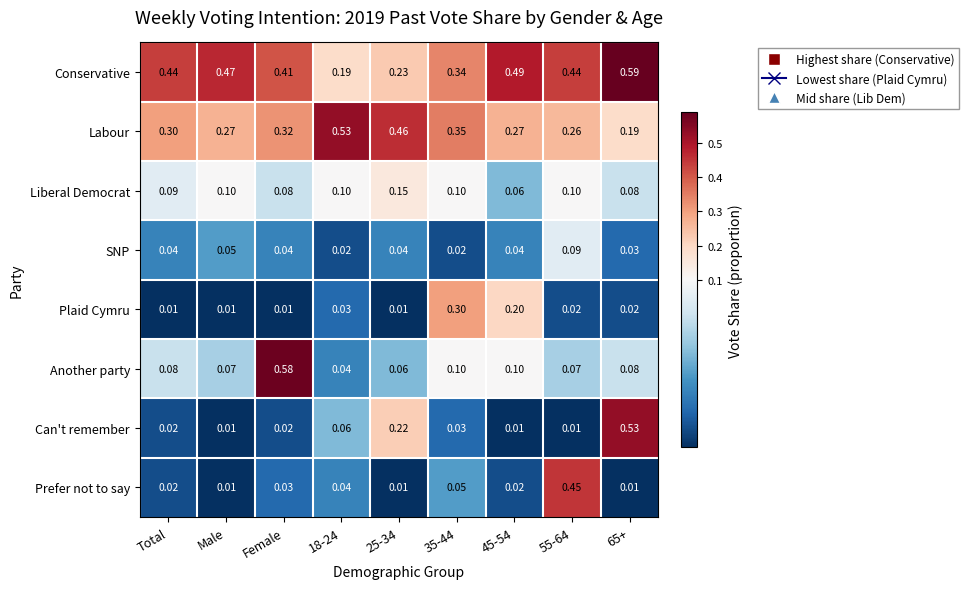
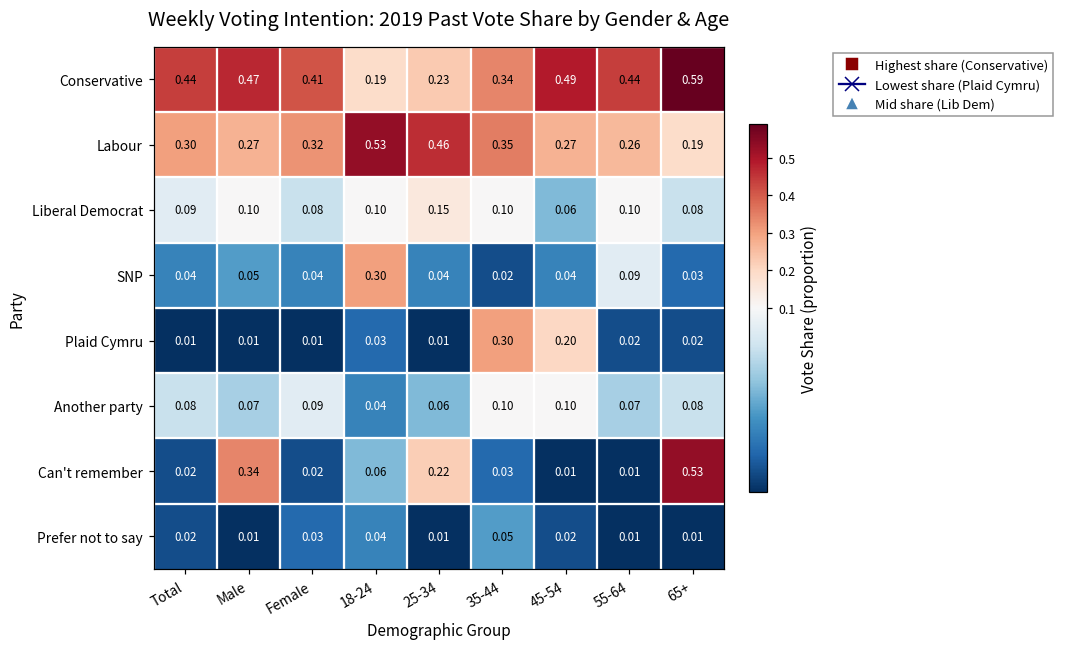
  {
    "Conservative": {
      "Total": 0.44,
      "Male": 0.47,
      "Female": 0.41,
      "18-24": 0.19,
      "25-34": 0.23,
      "35-44": 0.34,
      "45-54": 0.49,
      "55-64": 0.44,
      "65+": 0.59
    },
    "Labour": {
      "Total": 0.30,
      "Male": 0.27,
      "Female": 0.32,
      "18-24": 0.53,
      "25-34": 0.46,
      "35-44": 0.35,
      "45-54": 0.27,
      "55-64": 0.26,
      "65+": 0.19
    },
    "Liberal Democrat": {
      "Total": 0.09,
      "Male": 0.10,
      "Female": 0.08,
      "18-24": 0.10,
      "25-34": 0.15,
      "35-44": 0.10,
      "45-54": 0.06,
      "55-64": 0.10,
      "65+": 0.08
    },
    "SNP": {
      "Total": 0.04,
      "Male": 0.05,
      "Female": 0.04,
-     "18-24": 0.02,
+     "18-24": 0.30,
      "25-34": 0.04,
      "35-44": 0.02,
      "45-54": 0.04,
      "55-64": 0.09,
      "65+": 0.03
    },
    "Plaid Cymru": {
      "Total": 0.01,
      "Male": 0.01,
      "Female": 0.01,
      "18-24": 0.03,
      "25-34": 0.01,
      "35-44": 0.30,
      "45-54": 0.20,
      "55-64": 0.02,
      "65+": 0.02
    },
    "Another party": {
      "Total": 0.08,
      "Male": 0.07,
-     "Female": 0.58,
+     "Female": 0.09,
      "18-24": 0.04,
      "25-34": 0.06,
      "35-44": 0.10,
      "45-54": 0.10,
      "55-64": 0.07,
      "65+": 0.08
    },
    "Can't remember": {
      "Total": 0.02,
-     "Male": 0.01,
+     "Male": 0.34,
      "Female": 0.02,
      "18-24": 0.06,
      "25-34": 0.22,
      "35-44": 0.03,
      "45-54": 0.01,
      "55-64": 0.01,
      "65+": 0.53
    },
    "Prefer not to say": {
      "Total": 0.02,
      "Male": 0.01,
      "Female": 0.03,
      "18-24": 0.04,
      "25-34": 0.01,
      "35-44": 0.05,
      "45-54": 0.02,
-     "55-64": 0.45,
+     "55-64": 0.01,
      "65+": 0.01
    }
  }
